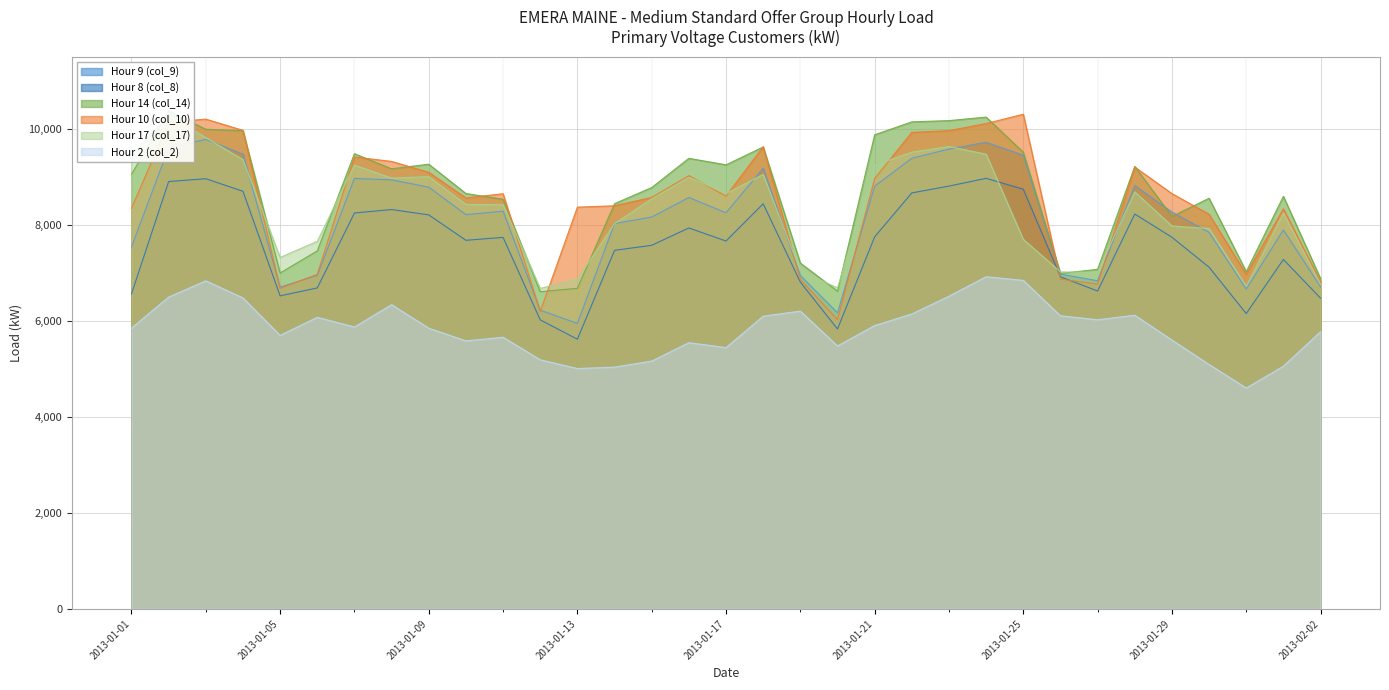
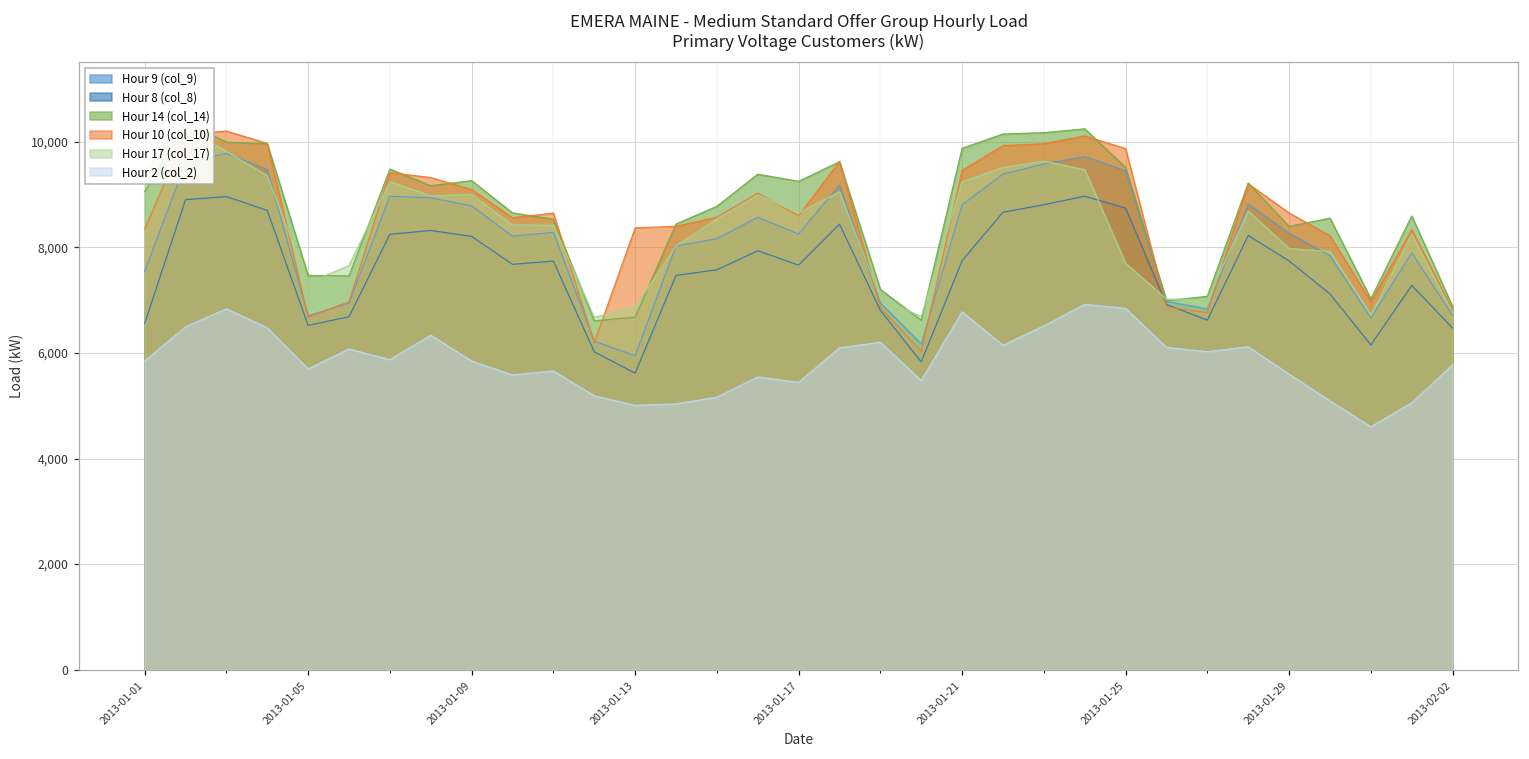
  {
    "Hour 14 (col_14)": {
      "2013-01-01": "9,100",
-     "2013-01-05": "7,000",
+     "2013-01-05": "7,500",
      "2013-01-09": "9,300",
      "2013-01-13": "6,700",
      "2013-01-17": "9,200",
      "2013-01-21": "9,900",
      "2013-01-25": "9,500",
-     "2013-01-29": "8,200",
+     "2013-01-29": "8,400",
      "2013-02-02": "6,900"
    },
    "Hour 10 (col_10)": {
      "2013-01-01": "8,300",
      "2013-01-09": "9,100",
      "2013-01-13": "8,400",
-     "2013-01-21": "9,000",
-     "2013-01-25": "10,300",
+     "2013-01-21": "9,500",
+     "2013-01-25": "9,900",
      "2013-01-29": "8,700"
    },
    "Hour 17 (col_17)": {
      "2013-01-05": "7,300",
      "2013-01-09": "9,000",
      "2013-01-13": "6,900",
      "2013-01-21": "9,200",
      "2013-01-25": "7,700",
      "2013-01-29": "8,000"
    },
    "Hour 2 (col_2)": {
      "2013-01-01": "5,800",
      "2013-01-05": "5,700",
      "2013-01-09": "5,800",
      "2013-01-13": "5,000",
      "2013-01-17": "5,400",
-     "2013-01-21": "5,900",
+     "2013-01-21": "6,800",
      "2013-01-25": "6,800",
      "2013-01-29": "5,600",
      "2013-02-02": "5,800"
    }
  }
